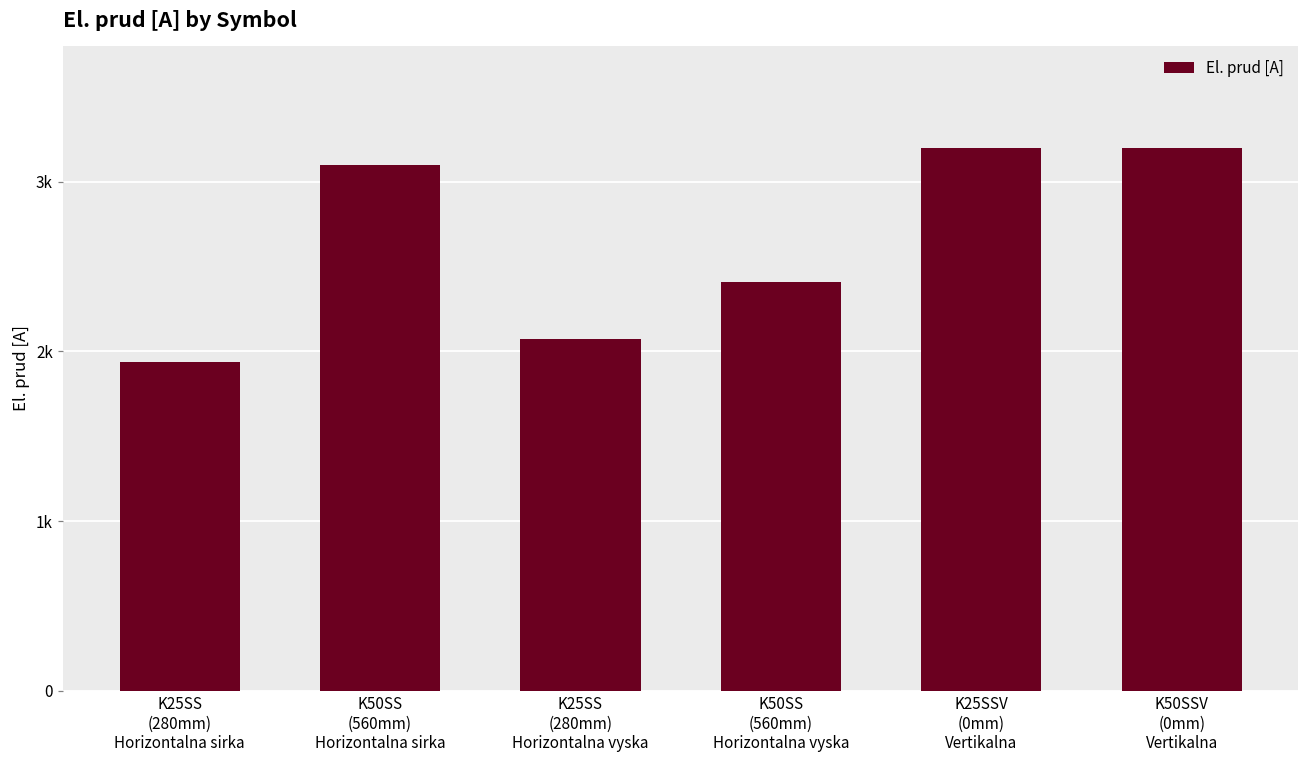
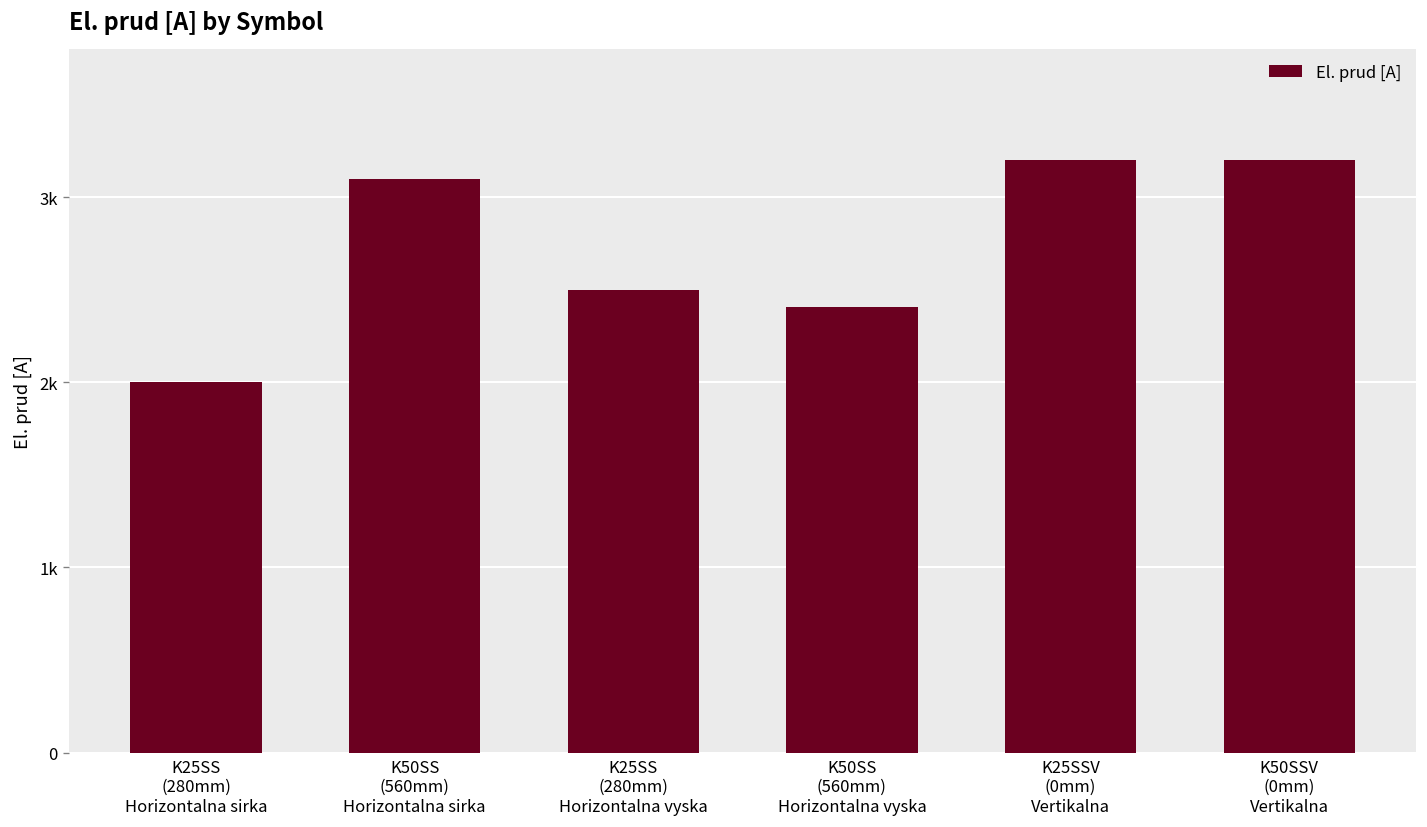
  {
-   "K25SS (280mm) Horizontalna sirka": 1940,
+   "K25SS (280mm) Horizontalna sirka": 2000,
    "K50SS (560mm) Horizontalna sirka": 3100,
-   "K25SS (280mm) Horizontalna vyska": 2080,
+   "K25SS (280mm) Horizontalna vyska": 2500,
    "K50SS (560mm) Horizontalna vyska": 2410,
    "K25SSV (0mm) Vertikalna": 3200,
    "K50SSV (0mm) Vertikalna": 3200
  }
